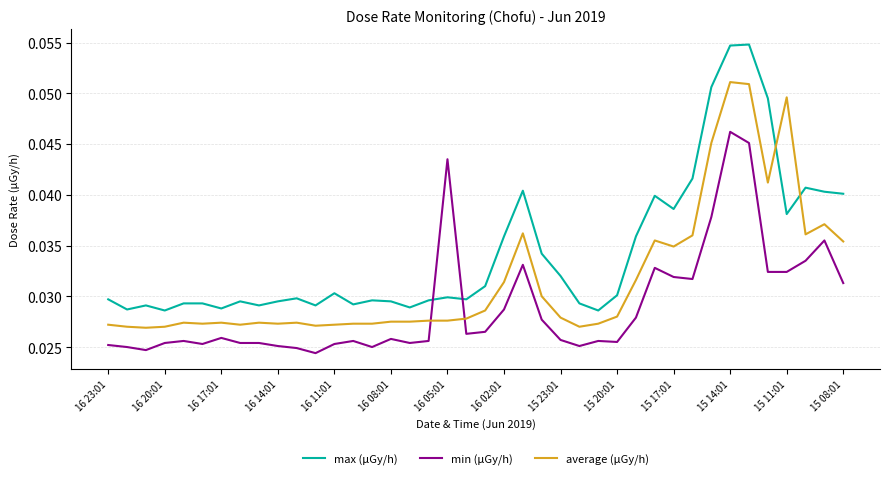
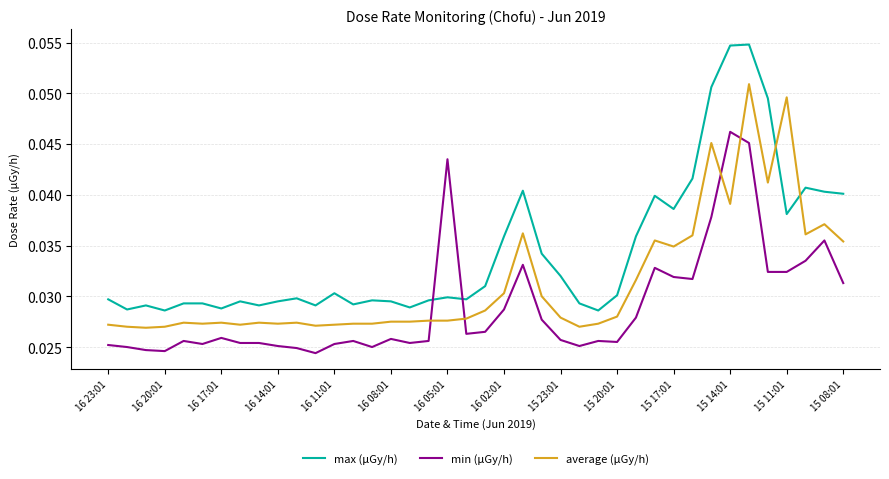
  {
    "max (μGy/h)": {
      "16 23:01": 0.0297,
      "16 20:01": 0.0286,
      "16 17:01": 0.0288,
      "16 14:01": 0.0295,
      "16 11:01": 0.0303,
      "16 08:01": 0.0295,
      "16 05:01": 0.0299,
      "16 02:01": 0.0359,
      "15 23:01": 0.0320,
      "15 20:01": 0.0301,
      "15 17:01": 0.0386,
      "15 14:01": 0.0547,
      "15 11:01": 0.0381,
      "15 08:01": 0.0401
    },
    "min (μGy/h)": {
      "16 23:01": 0.0252,
-     "16 20:01": 0.0254,
+     "16 20:01": 0.0246,
      "16 17:01": 0.0259,
      "16 14:01": 0.0251,
      "16 11:01": 0.0253,
      "16 08:01": 0.0258,
      "16 05:01": 0.0435,
      "16 02:01": 0.0287,
      "15 23:01": 0.0257,
      "15 20:01": 0.0255,
      "15 17:01": 0.0319,
      "15 14:01": 0.0462,
      "15 11:01": 0.0324,
      "15 08:01": 0.0313
    },
    "average (μGy/h)": {
      "16 23:01": 0.0272,
      "16 20:01": 0.0270,
      "16 17:01": 0.0274,
      "16 14:01": 0.0273,
      "16 11:01": 0.0272,
      "16 08:01": 0.0275,
      "16 05:01": 0.0276,
-     "16 02:01": 0.0314,
+     "16 02:01": 0.0303,
      "15 23:01": 0.0279,
      "15 20:01": 0.0280,
      "15 17:01": 0.0349,
-     "15 14:01": 0.0511,
+     "15 14:01": 0.0391,
      "15 11:01": 0.0496,
      "15 08:01": 0.0354
    }
  }
